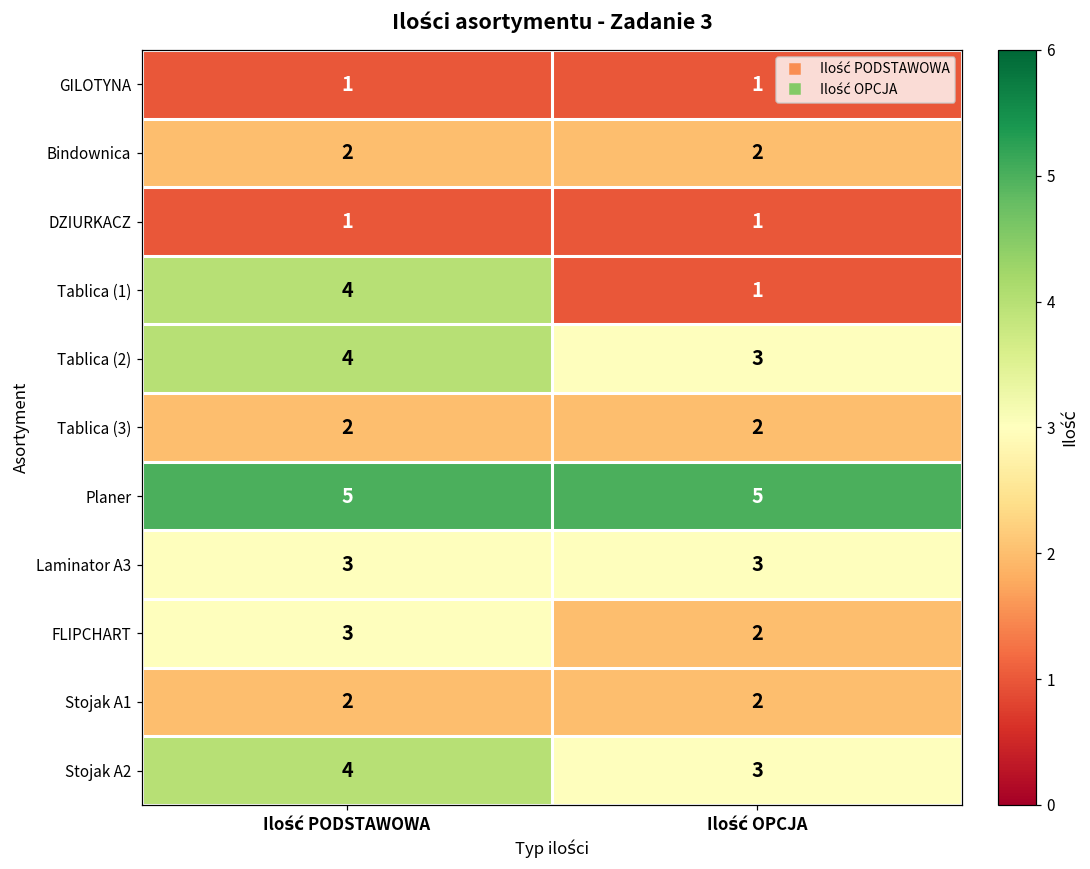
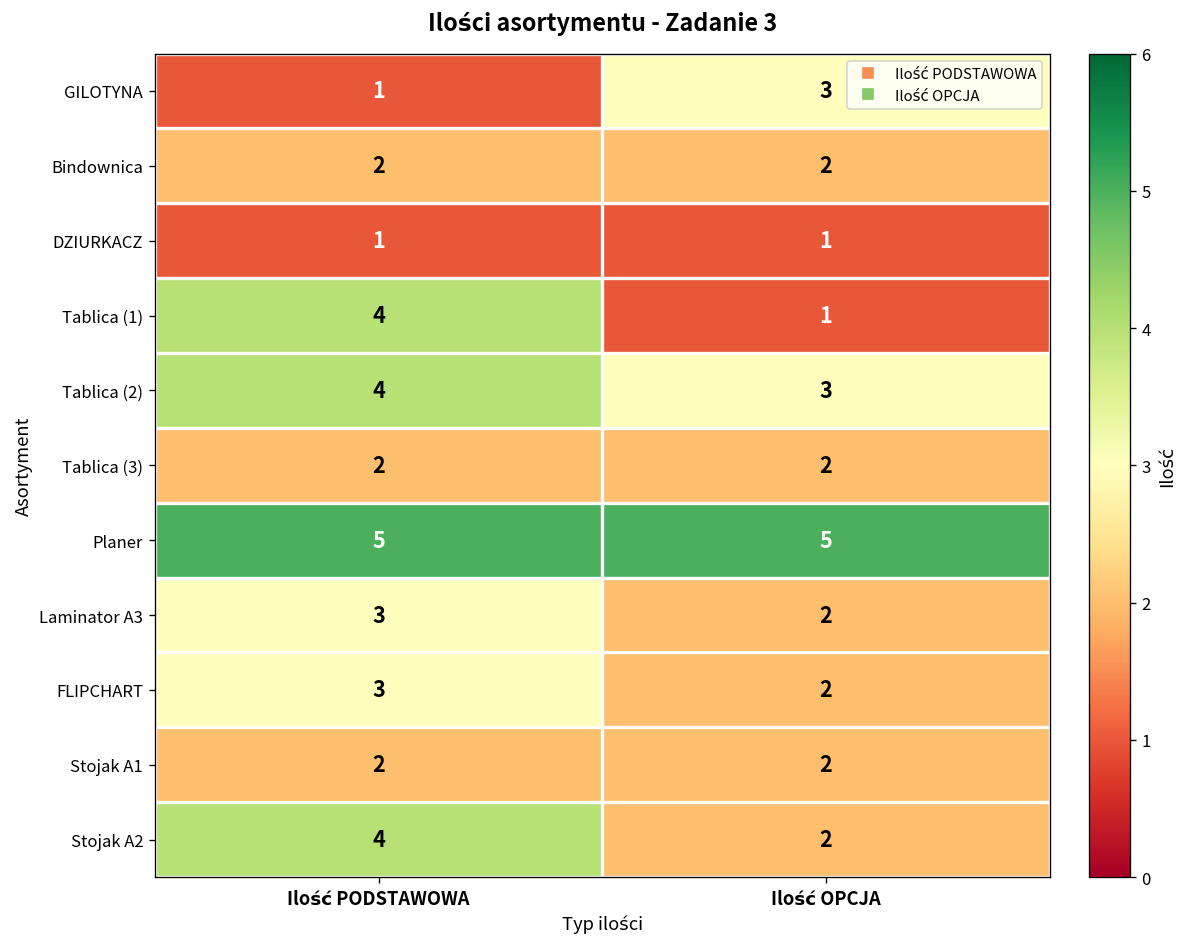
  {
    "GILOTYNA": {
      "Ilość PODSTAWOWA": 1,
-     "Ilość OPCJA": 1
+     "Ilość OPCJA": 3
    },
    "Bindownica": {
      "Ilość PODSTAWOWA": 2,
      "Ilość OPCJA": 2
    },
    "DZIURKACZ": {
      "Ilość PODSTAWOWA": 1,
      "Ilość OPCJA": 1
    },
    "Tablica (1)": {
      "Ilość PODSTAWOWA": 4,
      "Ilość OPCJA": 1
    },
    "Tablica (2)": {
      "Ilość PODSTAWOWA": 4,
      "Ilość OPCJA": 3
    },
    "Tablica (3)": {
      "Ilość PODSTAWOWA": 2,
      "Ilość OPCJA": 2
    },
    "Planer": {
      "Ilość PODSTAWOWA": 5,
      "Ilość OPCJA": 5
    },
    "Laminator A3": {
      "Ilość PODSTAWOWA": 3,
-     "Ilość OPCJA": 3
+     "Ilość OPCJA": 2
    },
    "FLIPCHART": {
      "Ilość PODSTAWOWA": 3,
      "Ilość OPCJA": 2
    },
    "Stojak A1": {
      "Ilość PODSTAWOWA": 2,
      "Ilość OPCJA": 2
    },
    "Stojak A2": {
      "Ilość PODSTAWOWA": 4,
-     "Ilość OPCJA": 3
+     "Ilość OPCJA": 2
    }
  }
